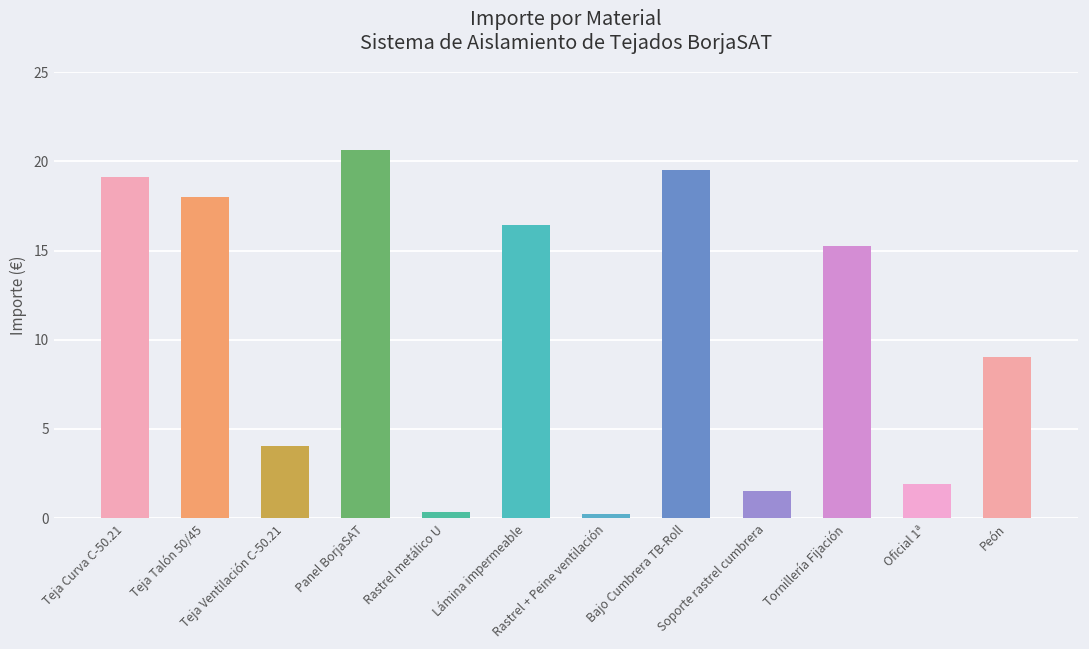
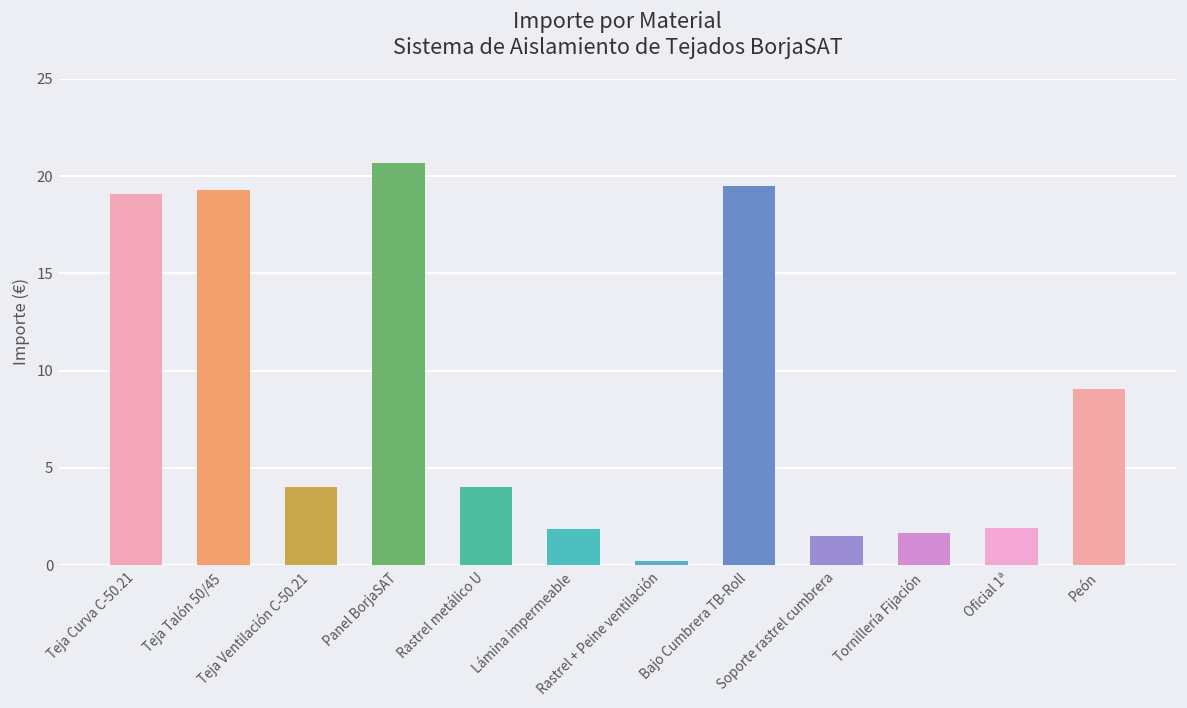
  {
    "Teja Curva C-50.21": 19.1,
-   "Teja Talón 50/45": 18.0,
+   "Teja Talón 50/45": 19.3,
    "Teja Ventilación C-50.21": 4.0,
    "Panel BorjaSAT": 20.7,
-   "Rastrel metálico U": 0.4,
-   "Lámina impermeable": 16.4,
+   "Rastrel metálico U": 4.0,
+   "Lámina impermeable": 1.9,
    "Rastrel + Peine ventilación": 0.2,
    "Bajo Cumbrera TB-Roll": 19.5,
    "Soporte rastrel cumbrera": 1.5,
-   "Tornillería Fijación": 15.3,
+   "Tornillería Fijación": 1.7,
    "Oficial 1ª": 1.9,
    "Peón": 9.0
  }
